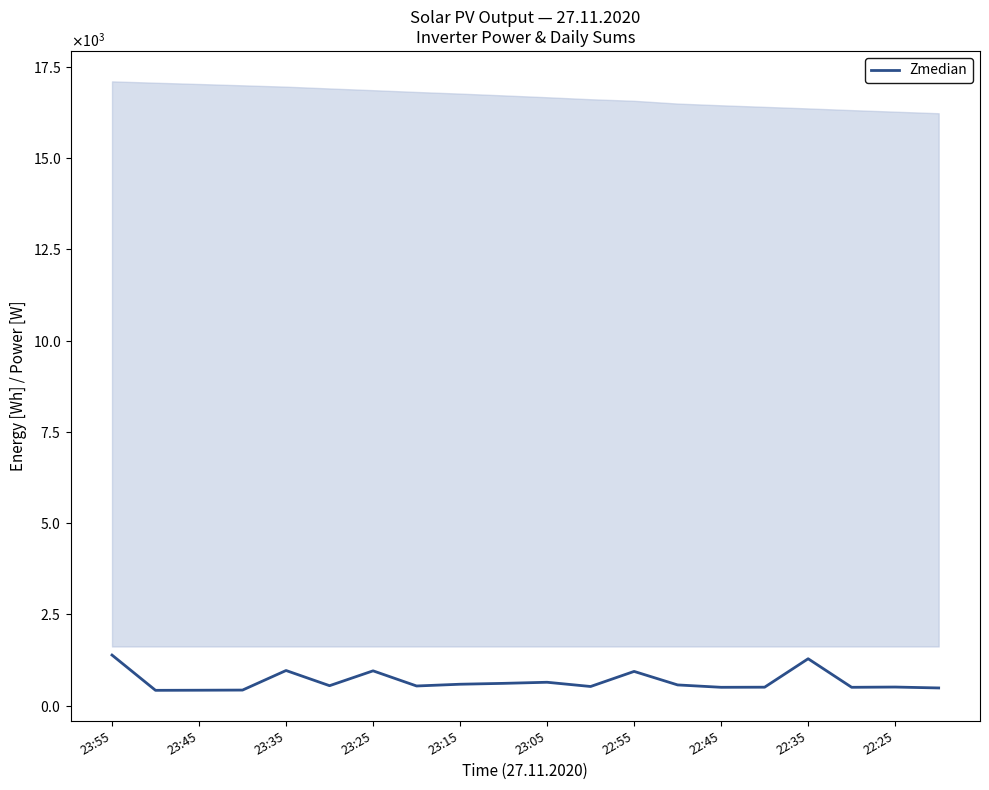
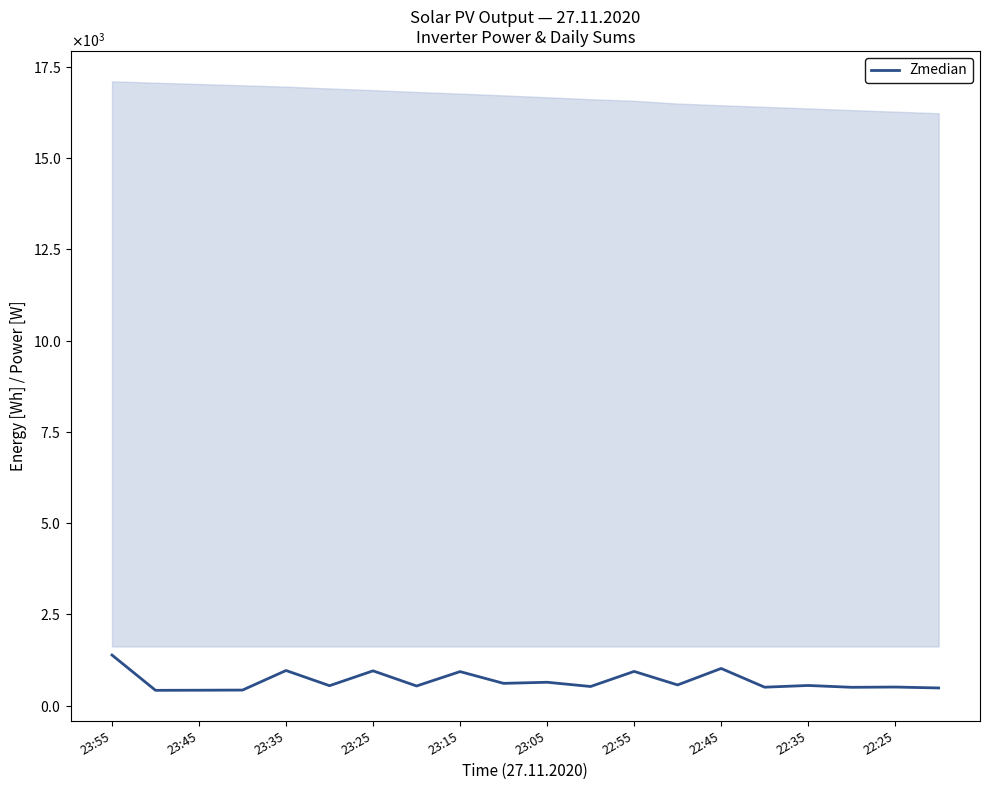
  {
    "Zmedian": {
      "23:55": 1400,
      "23:45": 400,
      "23:35": 1000,
      "23:25": 1000,
-     "23:15": 600,
+     "23:15": 900,
      "23:05": 600,
      "22:55": 900,
-     "22:45": 500,
-     "22:35": 1300,
+     "22:45": 1000,
+     "22:35": 600,
      "22:25": 500
    }
  }
